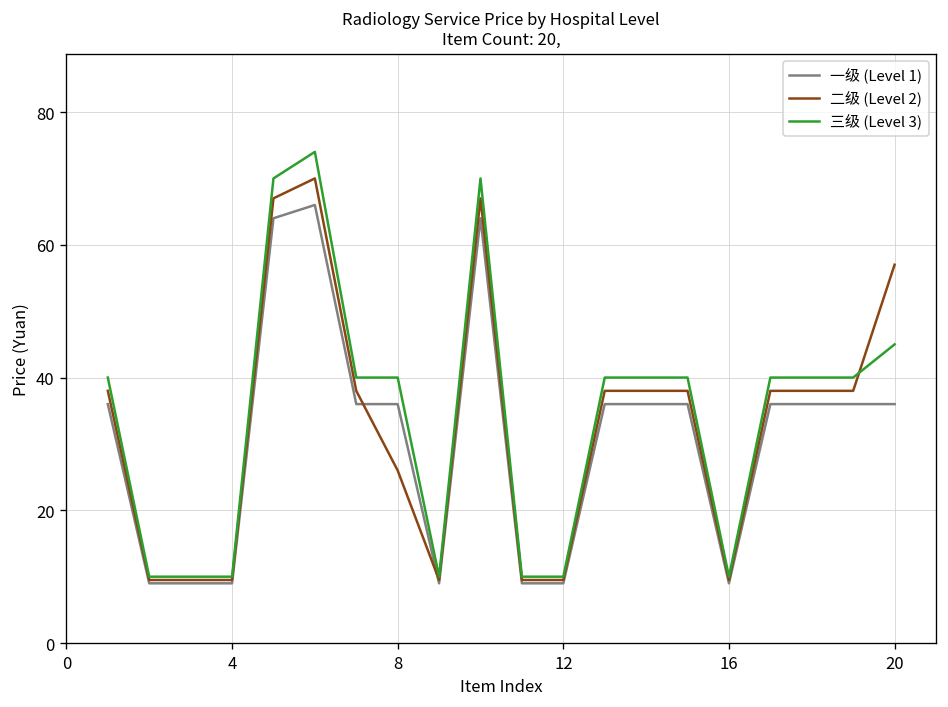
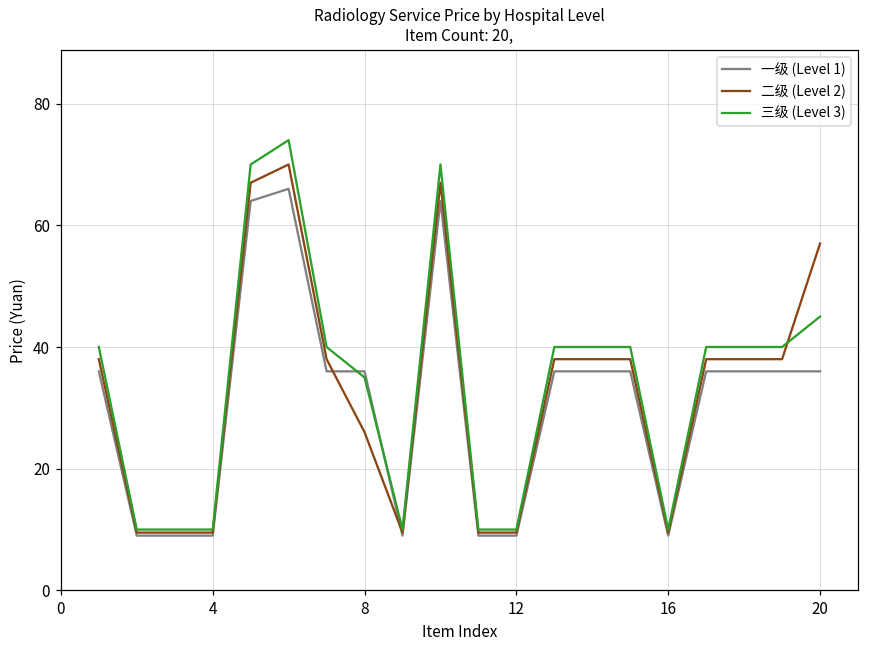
  {
    "一级 (Level 1)": {
      "4": 9,
      "8": 36,
      "12": 9,
      "16": 9,
      "20": 36
    },
    "二级 (Level 2)": {
      "4": 10,
      "8": 26,
      "12": 10,
      "16": 10,
      "20": 57
    },
    "三级 (Level 3)": {
      "4": 10,
-     "8": 40,
+     "8": 35,
      "12": 10,
      "16": 10,
      "20": 45
    }
  }
